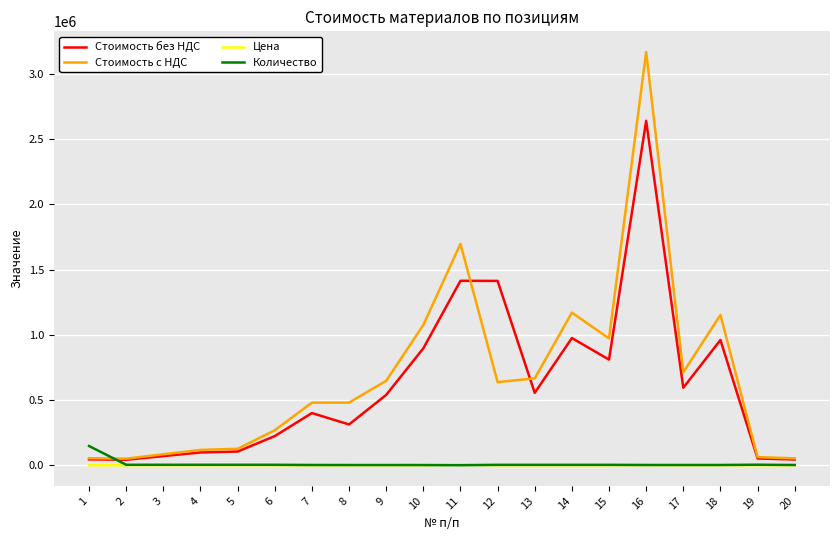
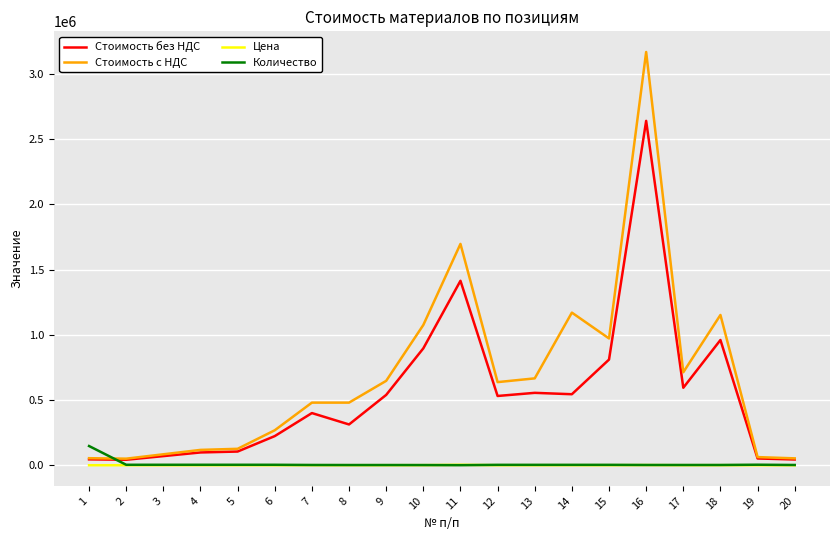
  {
    "Стоимость без НДС": {
      "4": 100000,
      "5": 110000,
      "6": 220000,
      "7": 400000,
      "8": 310000,
      "9": 540000,
      "10": 900000,
      "11": 1410000,
-     "12": 1410000,
+     "12": 530000,
      "13": 560000,
-     "14": 980000,
+     "14": 540000,
      "15": 810000,
      "16": 2640000,
      "17": 590000,
      "18": 960000
    },
    "Стоимость с НДС": {
      "4": 120000,
      "5": 130000,
      "6": 270000,
      "7": 480000,
      "8": 480000,
      "9": 650000,
      "10": 1080000,
      "11": 1700000,
      "12": 640000,
      "13": 670000,
      "14": 1170000,
      "15": 970000,
      "16": 3170000,
      "17": 710000,
      "18": 1150000
    },
    "Цена": {
      "1": 0
    },
    "Количество": {
      "1": 150000
    }
  }
